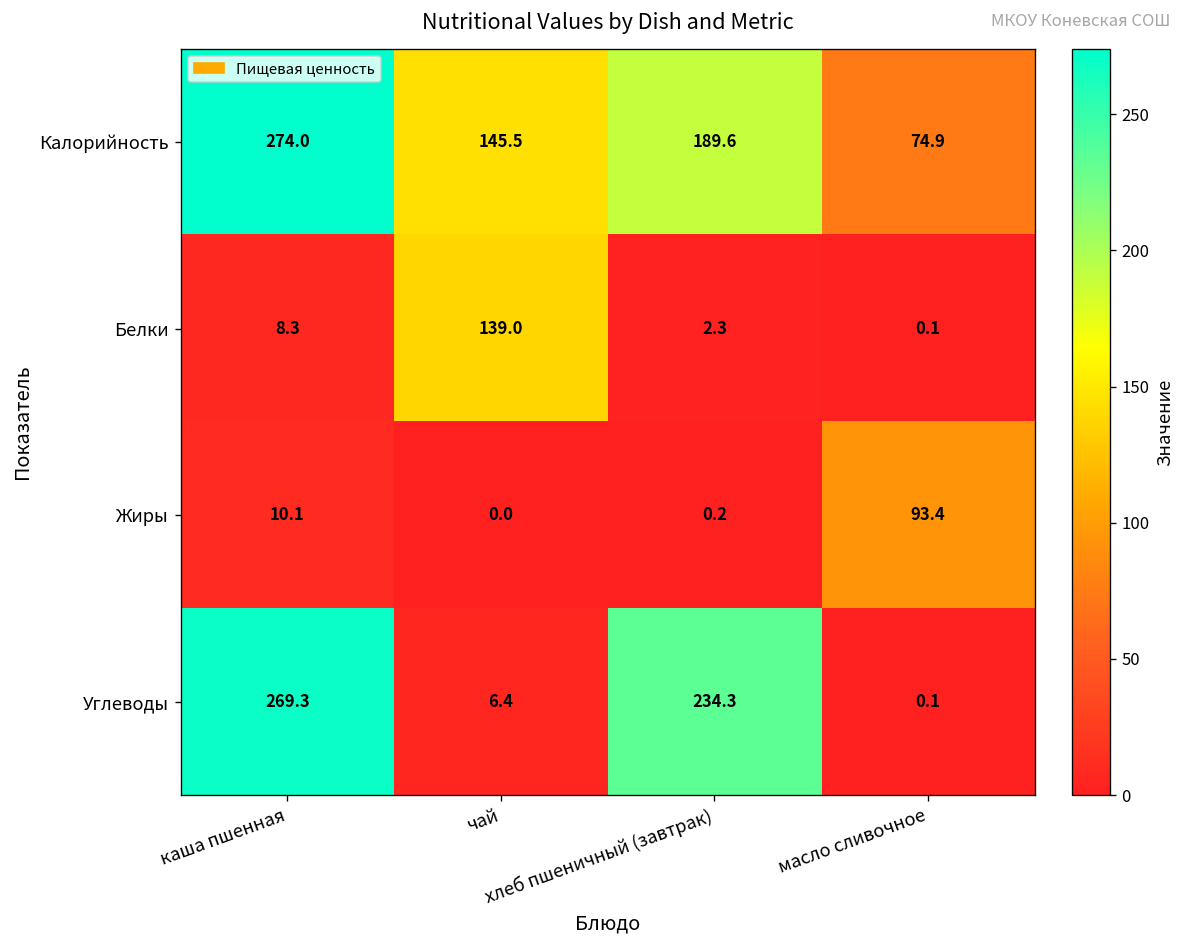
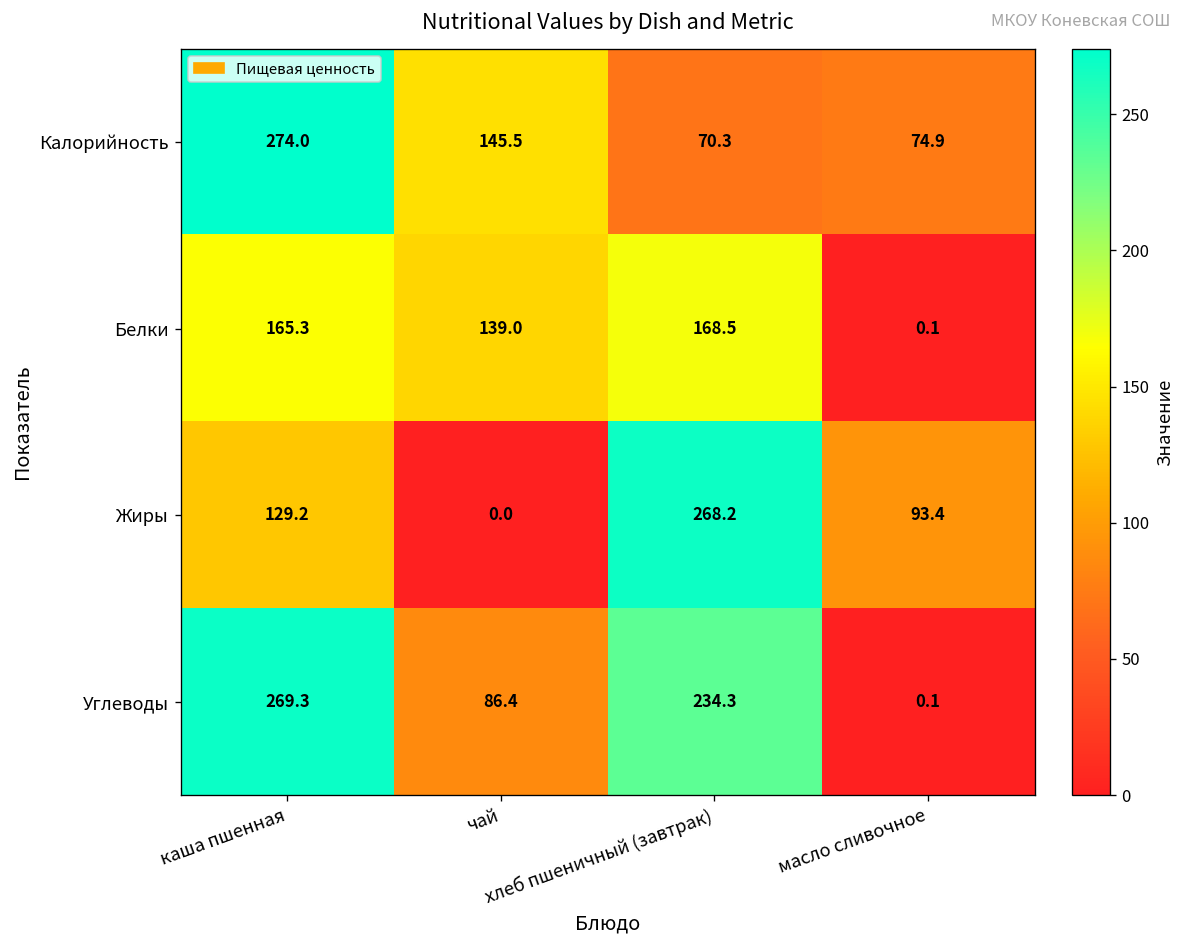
  {
    "Калорийность": {
      "каша пшенная": 274.0,
      "чай": 145.5,
-     "хлеб пшеничный (завтрак)": 189.6,
+     "хлеб пшеничный (завтрак)": 70.3,
      "масло сливочное": 74.9
    },
    "Белки": {
-     "каша пшенная": 8.3,
+     "каша пшенная": 165.3,
      "чай": 139.0,
-     "хлеб пшеничный (завтрак)": 2.3,
+     "хлеб пшеничный (завтрак)": 168.5,
      "масло сливочное": 0.1
    },
    "Жиры": {
-     "каша пшенная": 10.1,
+     "каша пшенная": 129.2,
      "чай": 0.0,
-     "хлеб пшеничный (завтрак)": 0.2,
+     "хлеб пшеничный (завтрак)": 268.2,
      "масло сливочное": 93.4
    },
    "Углеводы": {
      "каша пшенная": 269.3,
-     "чай": 6.4,
+     "чай": 86.4,
      "хлеб пшеничный (завтрак)": 234.3,
      "масло сливочное": 0.1
    }
  }
